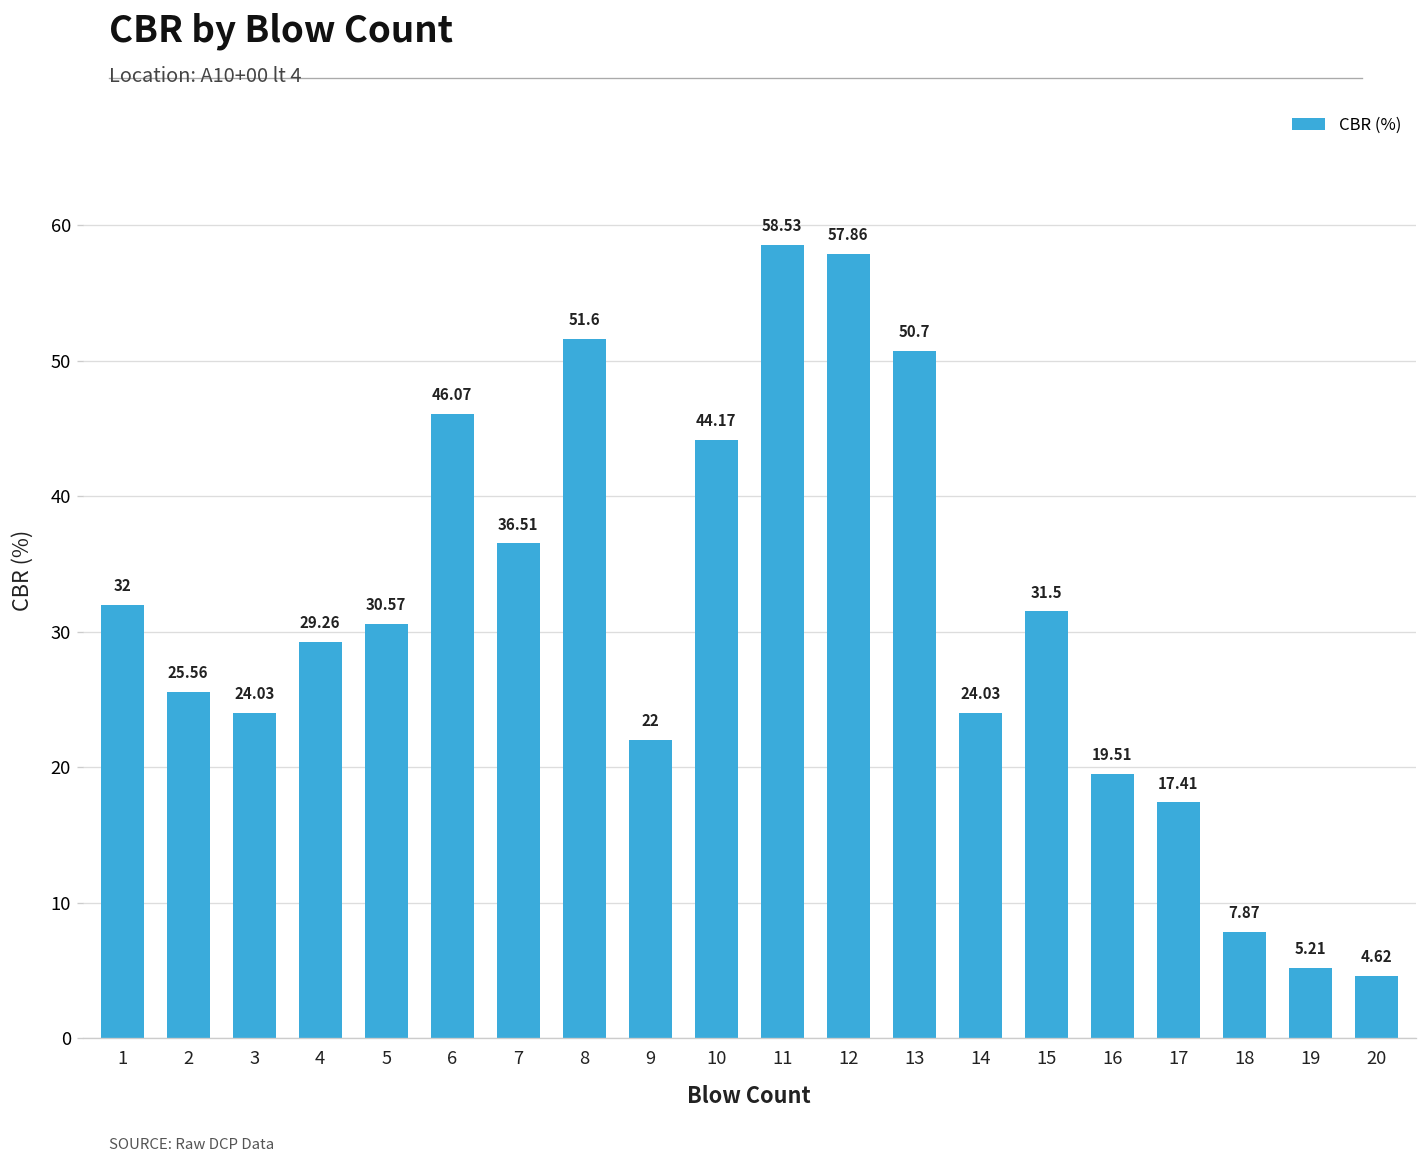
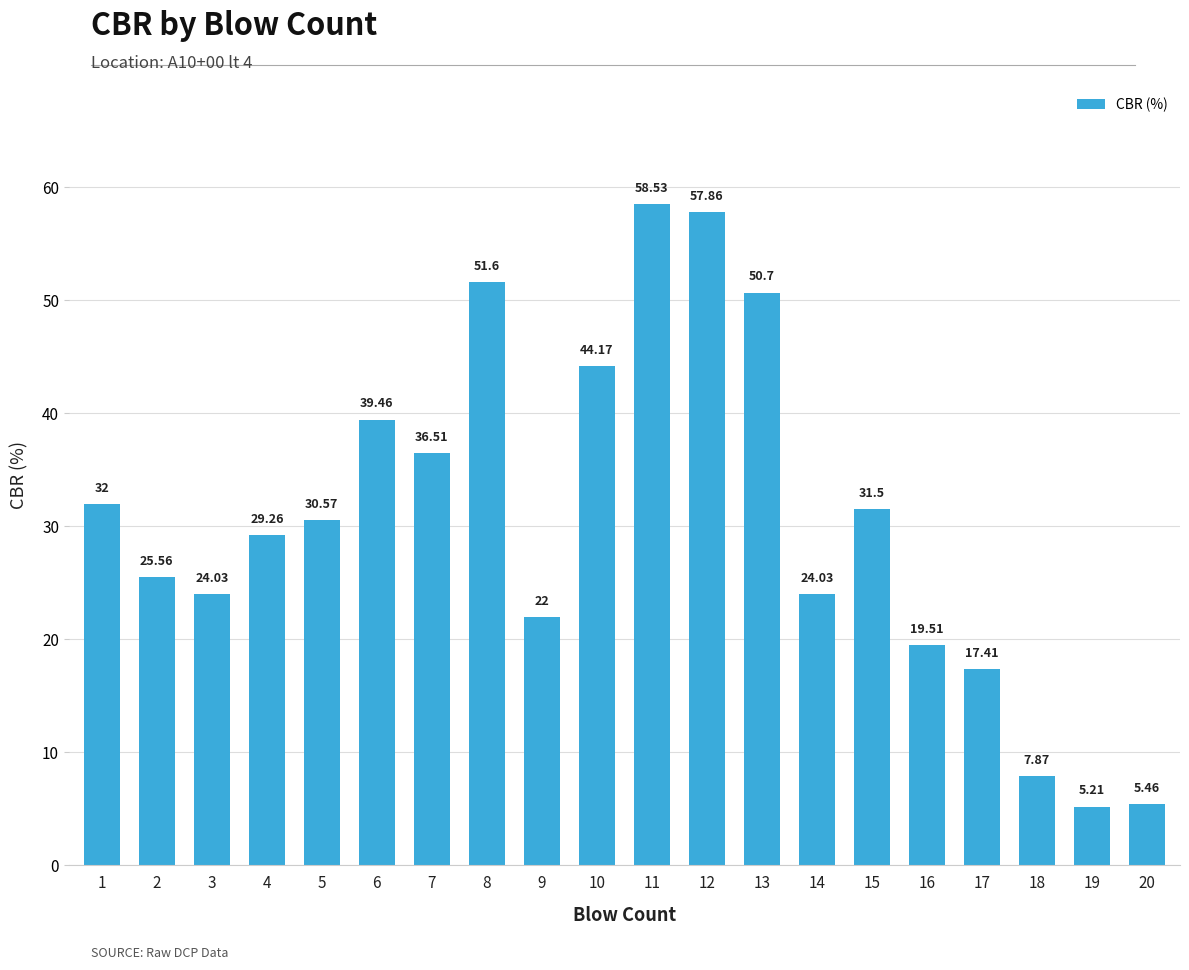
  {
    "1": 32,
    "2": 25.56,
    "3": 24.03,
    "4": 29.26,
    "5": 30.57,
-   "6": 46.07,
+   "6": 39.46,
    "7": 36.51,
    "8": 51.6,
    "9": 22,
    "10": 44.17,
    "11": 58.53,
    "12": 57.86,
    "13": 50.7,
    "14": 24.03,
    "15": 31.5,
    "16": 19.51,
    "17": 17.41,
    "18": 7.87,
    "19": 5.21,
-   "20": 4.62
+   "20": 5.46
  }
